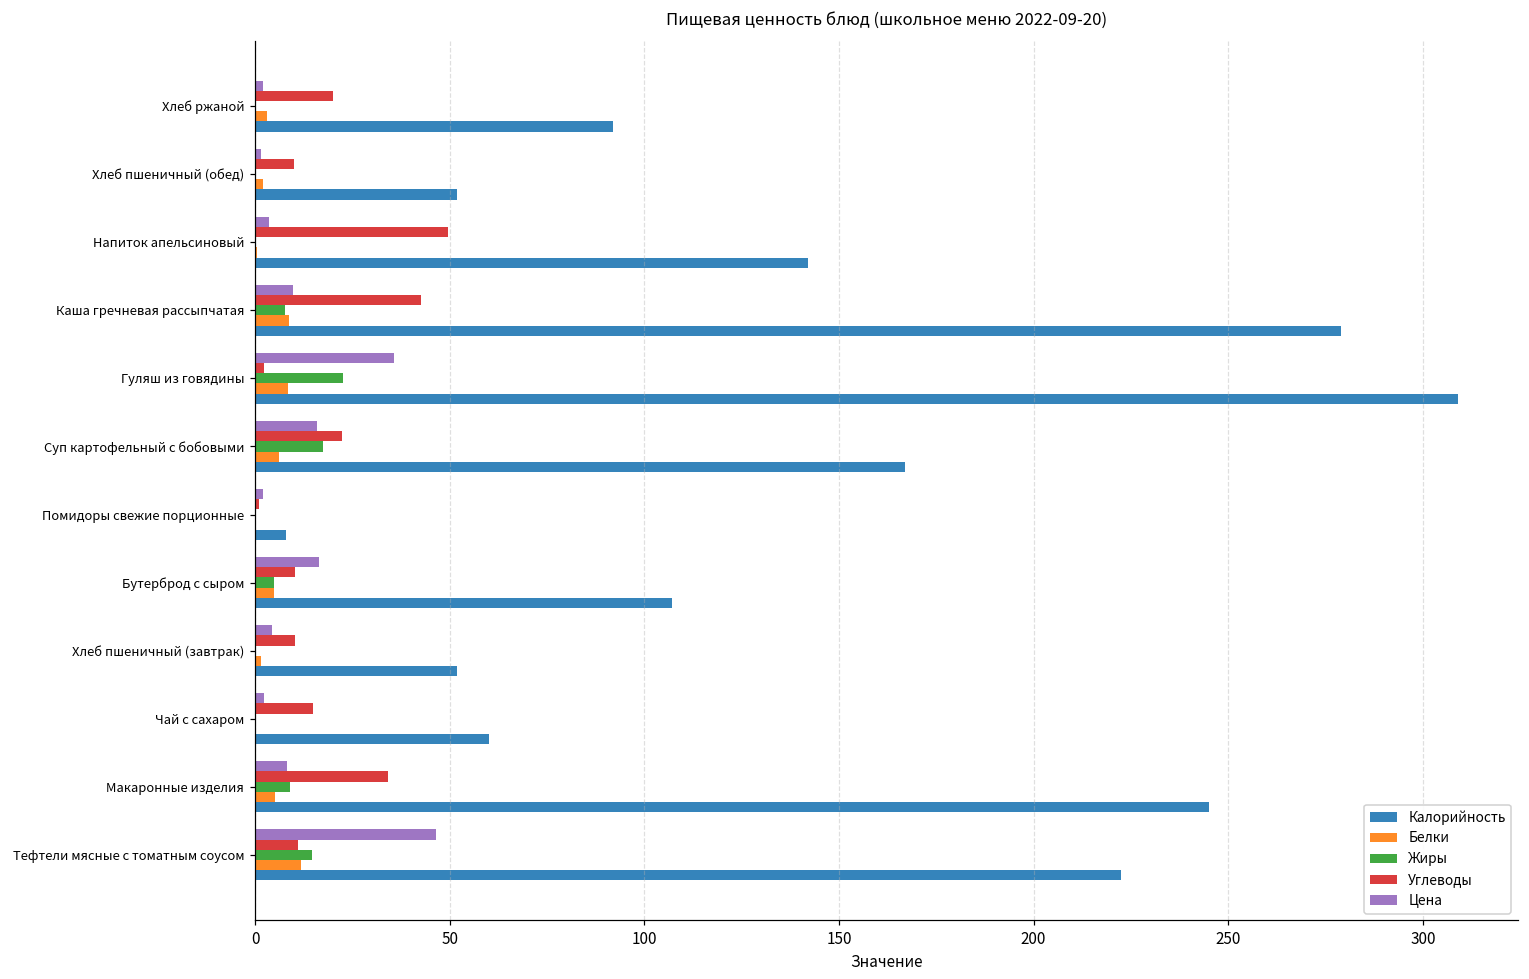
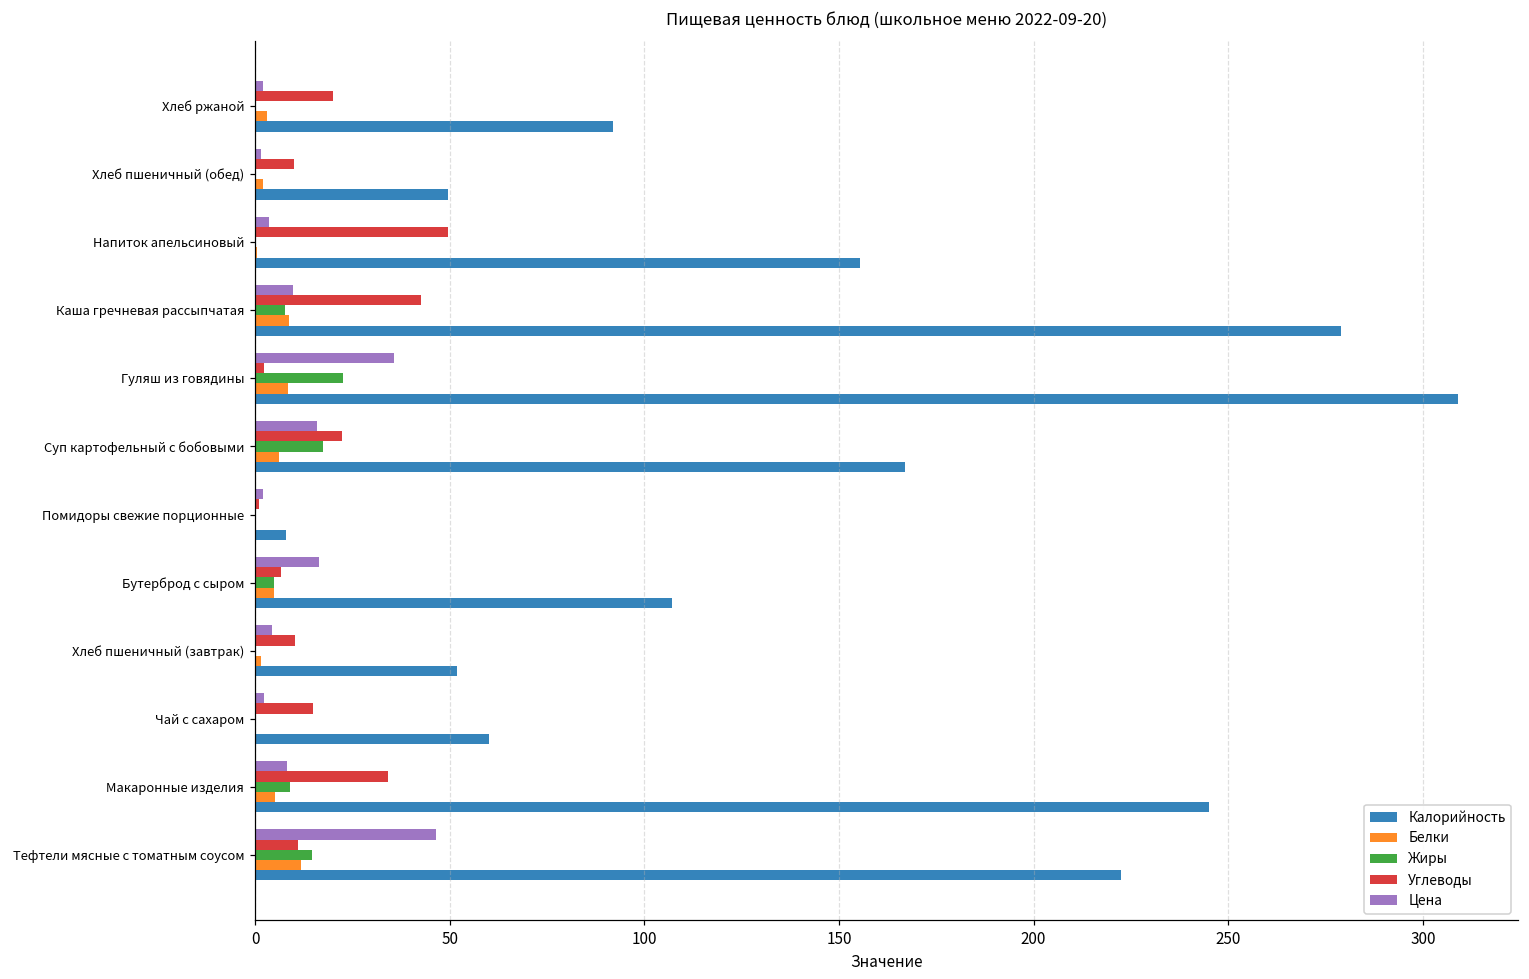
  {
    "Калорийность": {
      "Хлеб ржаной": 92,
-     "Хлеб пшеничный (обед)": 52,
-     "Напиток апельсиновый": 142,
+     "Хлеб пшеничный (обед)": 50,
+     "Напиток апельсиновый": 156,
      "Каша гречневая рассыпчатая": 279,
      "Гуляш из говядины": 309,
      "Суп картофельный с бобовыми": 167,
      "Помидоры свежие порционные": 8,
      "Бутерброд с сыром": 107,
      "Хлеб пшеничный (завтрак)": 52,
      "Чай с сахаром": 60,
      "Макаронные изделия": 245,
      "Тефтели мясные с томатным соусом": 223
    },
    "Белки": {
      "Хлеб ржаной": 3,
      "Хлеб пшеничный (обед)": 2,
      "Каша гречневая рассыпчатая": 9,
      "Гуляш из говядины": 9,
      "Суп картофельный с бобовыми": 6,
      "Бутерброд с сыром": 5,
      "Хлеб пшеничный (завтрак)": 2,
      "Макаронные изделия": 5,
      "Тефтели мясные с томатным соусом": 12
    },
    "Жиры": {
      "Хлеб ржаной": 0,
      "Хлеб пшеничный (обед)": 0,
      "Напиток апельсиновый": 0,
      "Каша гречневая рассыпчатая": 8,
      "Гуляш из говядины": 23,
      "Суп картофельный с бобовыми": 18,
      "Помидоры свежие порционные": 0,
      "Бутерброд с сыром": 5,
      "Макаронные изделия": 9,
      "Тефтели мясные с томатным соусом": 15
    },
    "Углеводы": {
      "Хлеб ржаной": 20,
      "Хлеб пшеничный (обед)": 10,
      "Напиток апельсиновый": 50,
      "Каша гречневая рассыпчатая": 43,
      "Гуляш из говядины": 2,
      "Суп картофельный с бобовыми": 22,
      "Помидоры свежие порционные": 1,
-     "Бутерброд с сыром": 10,
+     "Бутерброд с сыром": 7,
      "Хлеб пшеничный (завтрак)": 10,
      "Чай с сахаром": 15,
      "Макаронные изделия": 34,
      "Тефтели мясные с томатным соусом": 11
    },
    "Цена": {
      "Хлеб ржаной": 2,
      "Хлеб пшеничный (обед)": 2,
      "Напиток апельсиновый": 4,
      "Каша гречневая рассыпчатая": 10,
      "Гуляш из говядины": 36,
      "Суп картофельный с бобовыми": 16,
      "Помидоры свежие порционные": 2,
      "Бутерброд с сыром": 16,
      "Хлеб пшеничный (завтрак)": 4,
      "Чай с сахаром": 2,
      "Макаронные изделия": 8,
      "Тефтели мясные с томатным соусом": 46
    }
  }
